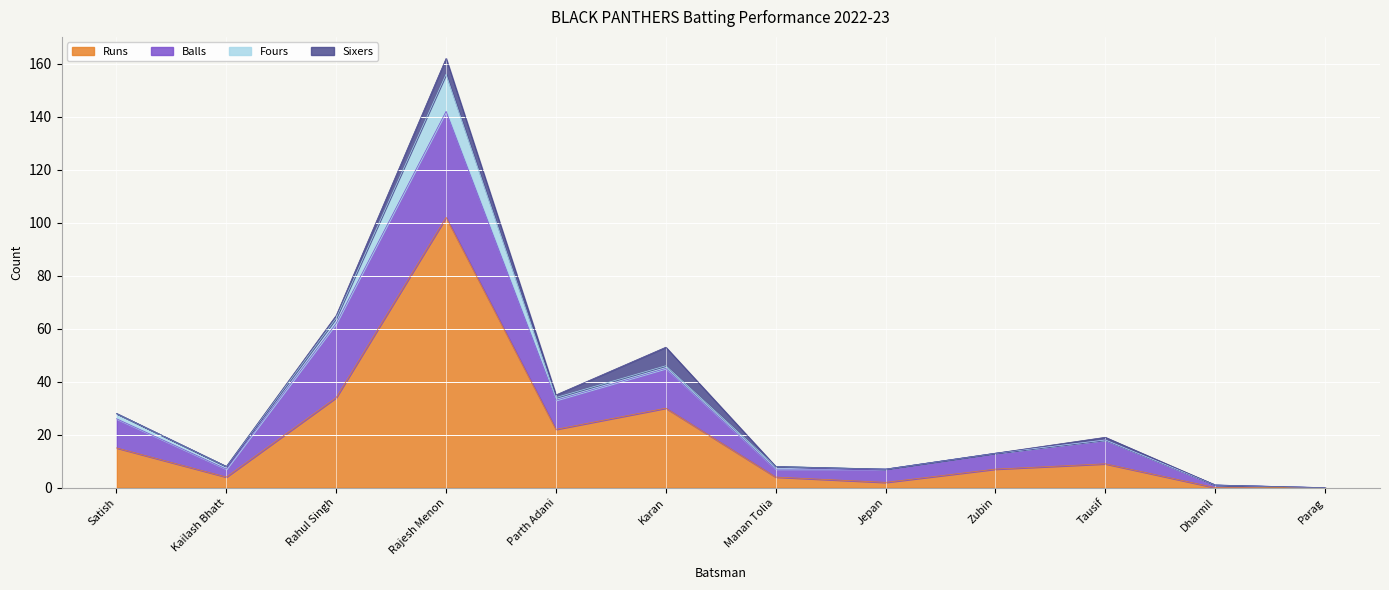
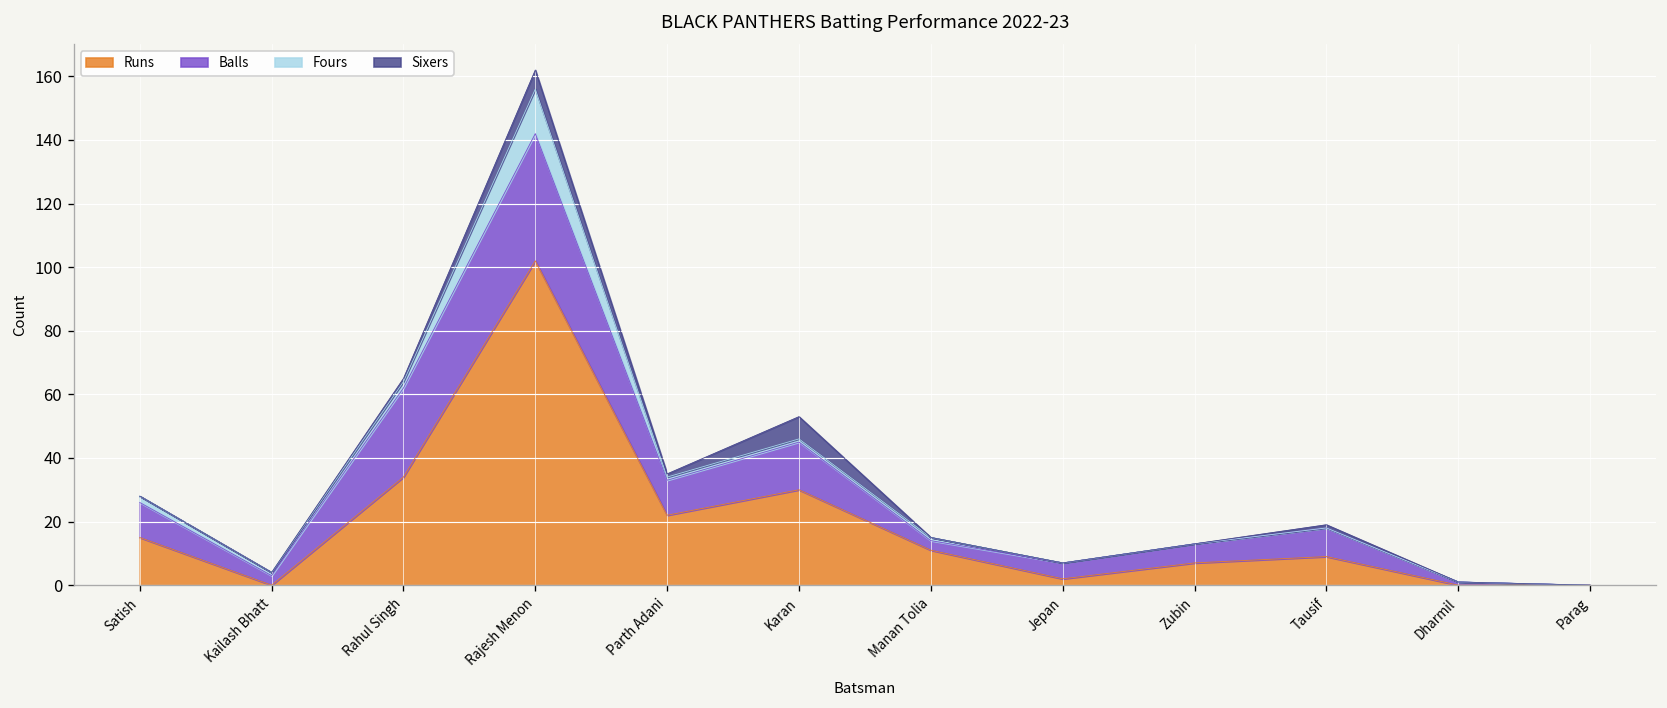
  {
    "Runs": {
      "Satish": 15,
-     "Kailash Bhatt": 4,
+     "Kailash Bhatt": 0,
      "Rahul Singh": 34,
      "Rajesh Menon": 102,
      "Parth Adani": 22,
      "Karan": 30,
-     "Manan Tolia": 4,
+     "Manan Tolia": 11,
      "Jepan": 2,
      "Zubin": 7,
      "Tausif": 9,
      "Dharmil": 0
    },
    "Balls": {
      "Satish": 11,
      "Kailash Bhatt": 3,
      "Rahul Singh": 28,
      "Rajesh Menon": 40,
      "Parth Adani": 11,
      "Karan": 15,
      "Manan Tolia": 3
    },
    "Fours": {
      "Rahul Singh": 2,
      "Rajesh Menon": 14,
      "Parth Adani": 1,
      "Karan": 1
    },
    "Sixers": {
      "Rahul Singh": 1,
      "Rajesh Menon": 6,
      "Parth Adani": 1,
      "Karan": 7,
      "Tausif": 1
    }
  }
